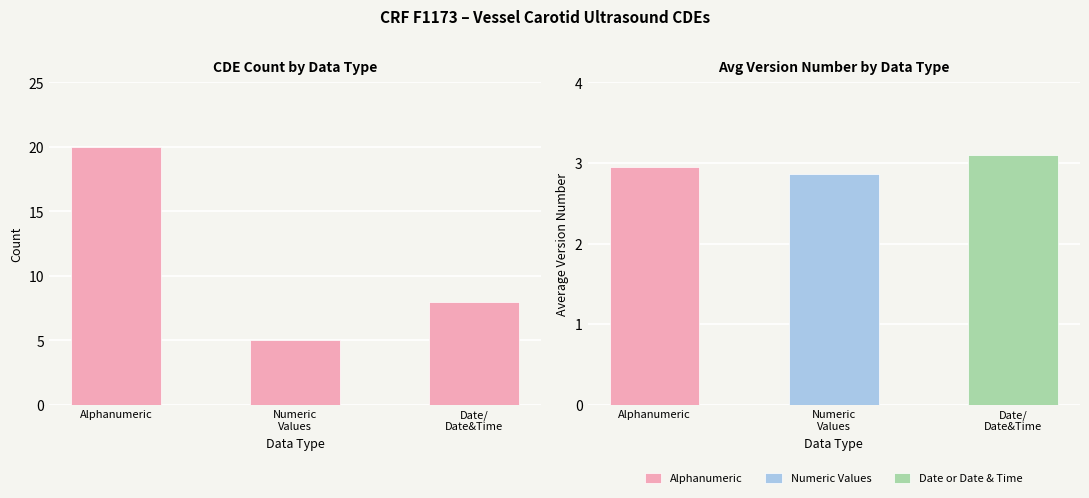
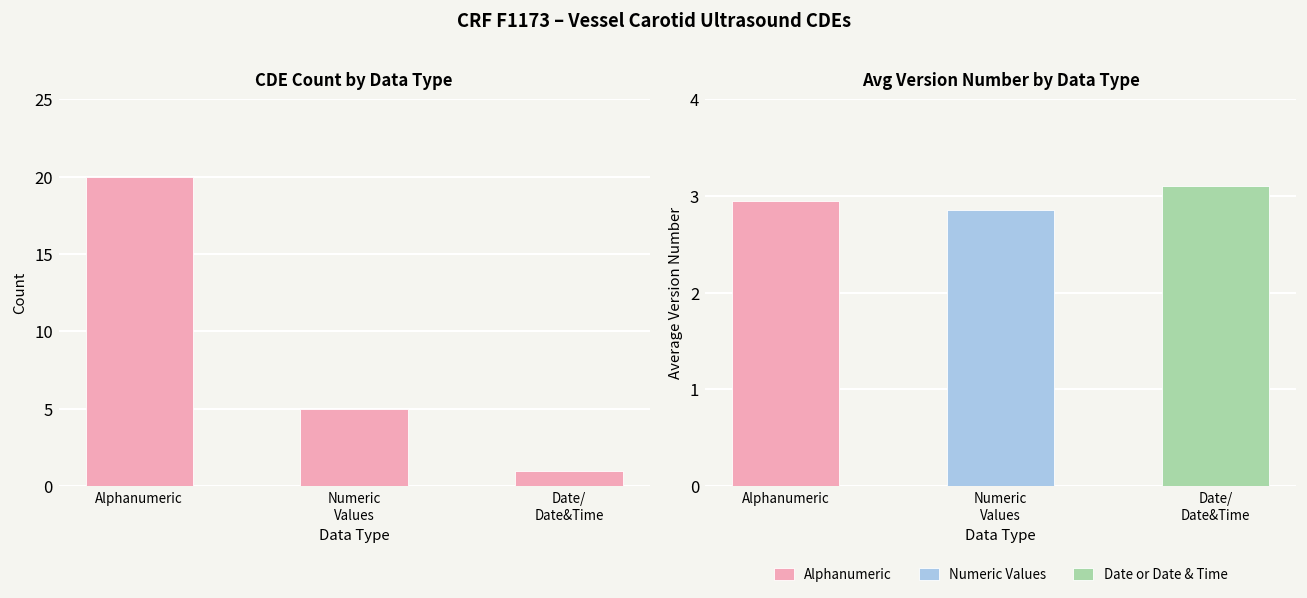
  {
    "CDE Count by Data Type": {
      "Alphanumeric": 20,
      "Numeric Values": 5,
-     "Date/ Date&Time": 8
+     "Date/ Date&Time": 1
    },
    "Avg Version Number by Data Type": {
      "Alphanumeric": 3.0,
      "Numeric Values": 2.9,
      "Date/ Date&Time": 3.1
    }
  }
